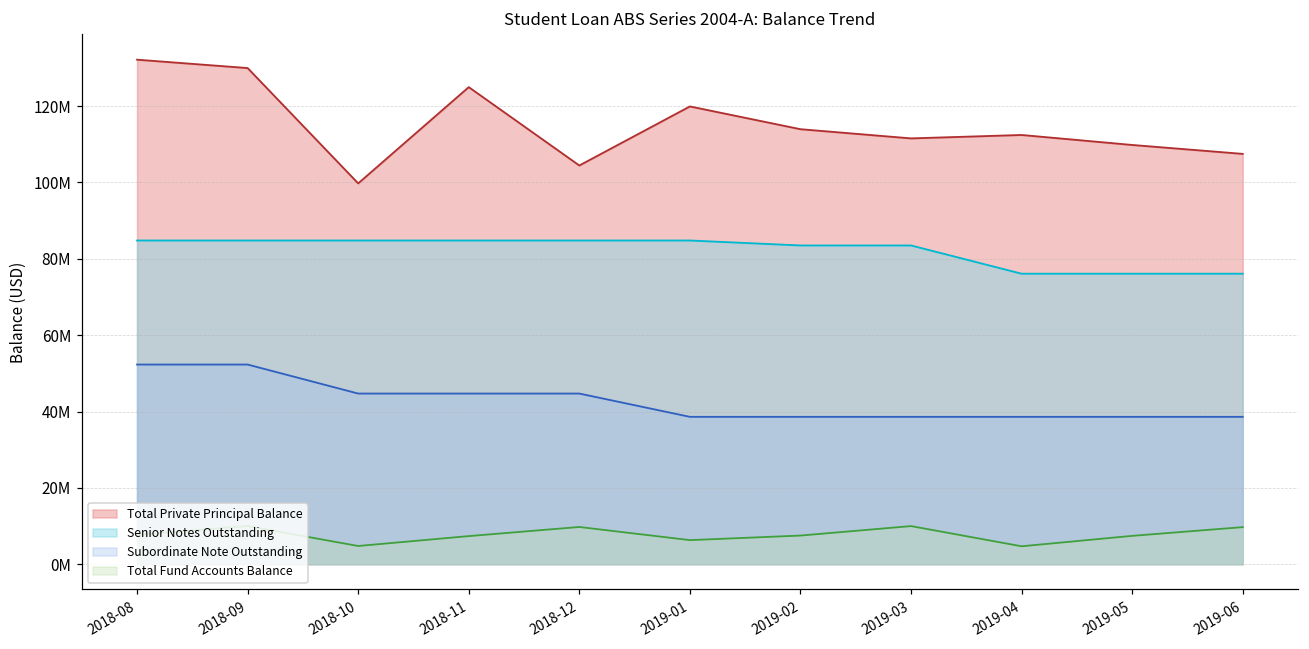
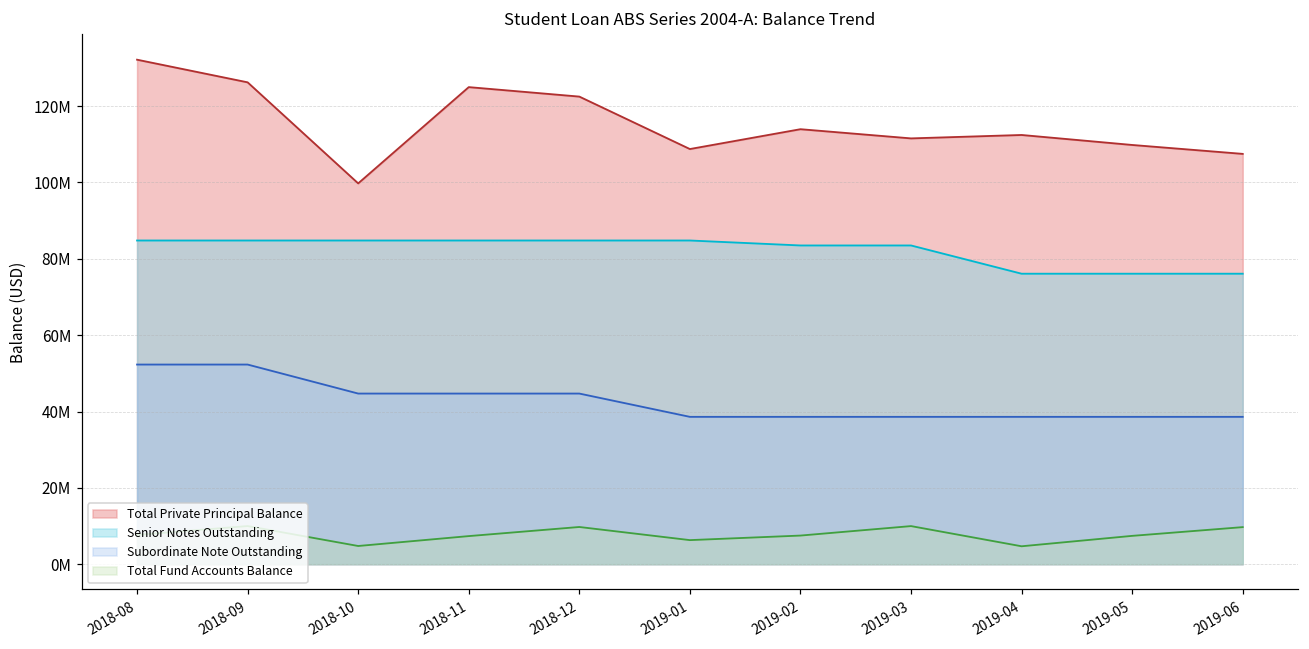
  {
    "Total Private Principal Balance": {
      "2018-08": 132000000,
-     "2018-09": 130000000,
+     "2018-09": 126000000,
      "2018-10": 100000000,
      "2018-11": 125000000,
-     "2018-12": 104000000,
-     "2019-01": 120000000,
+     "2018-12": 122000000,
+     "2019-01": 109000000,
      "2019-02": 114000000,
      "2019-03": 112000000,
      "2019-04": 112000000,
      "2019-05": 110000000,
      "2019-06": 107000000
    }
  }
